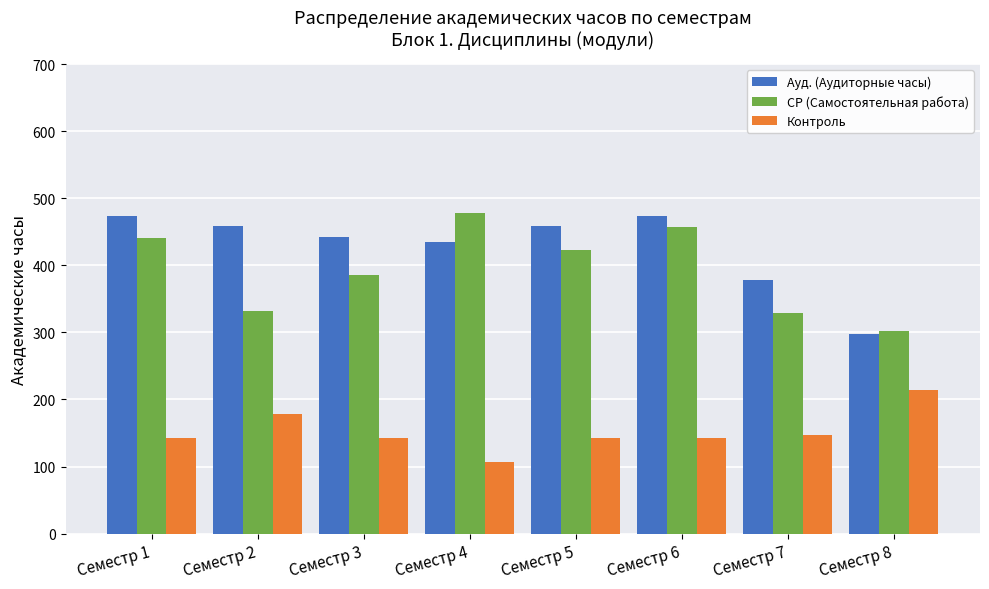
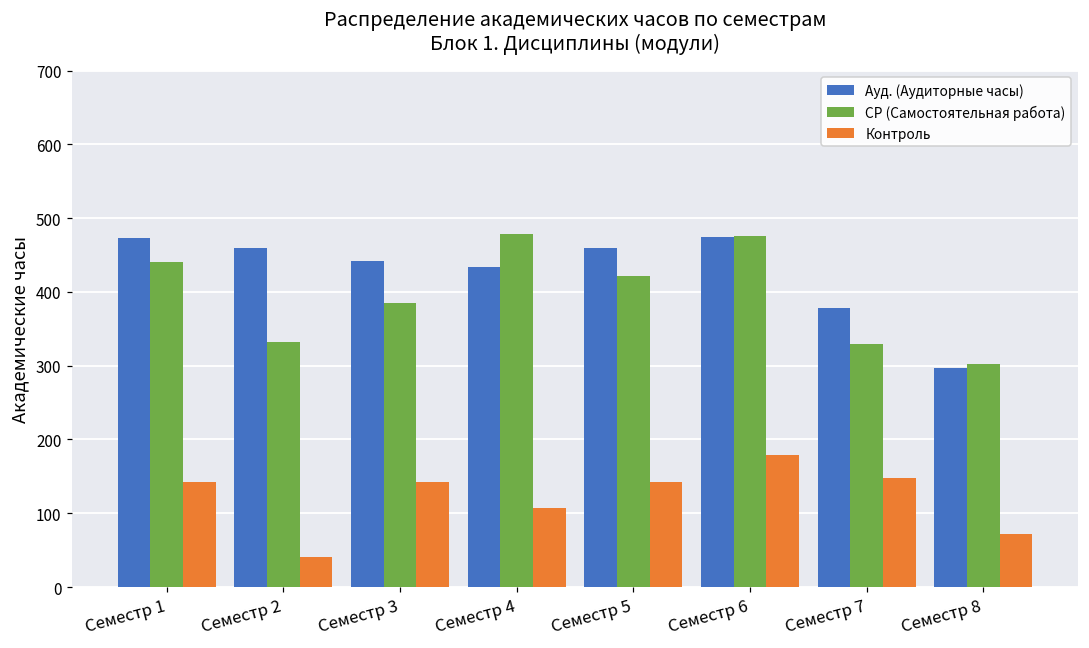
  {
    "Ауд. (Аудиторные часы)": {
      "Семестр 1": 470,
      "Семестр 2": 460,
      "Семестр 3": 440,
      "Семестр 4": 430,
      "Семестр 5": 460,
      "Семестр 6": 470,
      "Семестр 7": 380,
      "Семестр 8": 300
    },
    "СР (Самостоятельная работа)": {
      "Семестр 1": 440,
      "Семестр 2": 330,
      "Семестр 3": 390,
      "Семестр 4": 480,
      "Семестр 5": 420,
-     "Семестр 6": 460,
+     "Семестр 6": 480,
      "Семестр 7": 330,
      "Семестр 8": 300
    },
    "Контроль": {
      "Семестр 1": 140,
-     "Семестр 2": 180,
+     "Семестр 2": 40,
      "Семестр 3": 140,
      "Семестр 4": 110,
      "Семестр 5": 140,
-     "Семестр 6": 140,
+     "Семестр 6": 180,
      "Семестр 7": 150,
-     "Семестр 8": 210
+     "Семестр 8": 70
    }
  }
